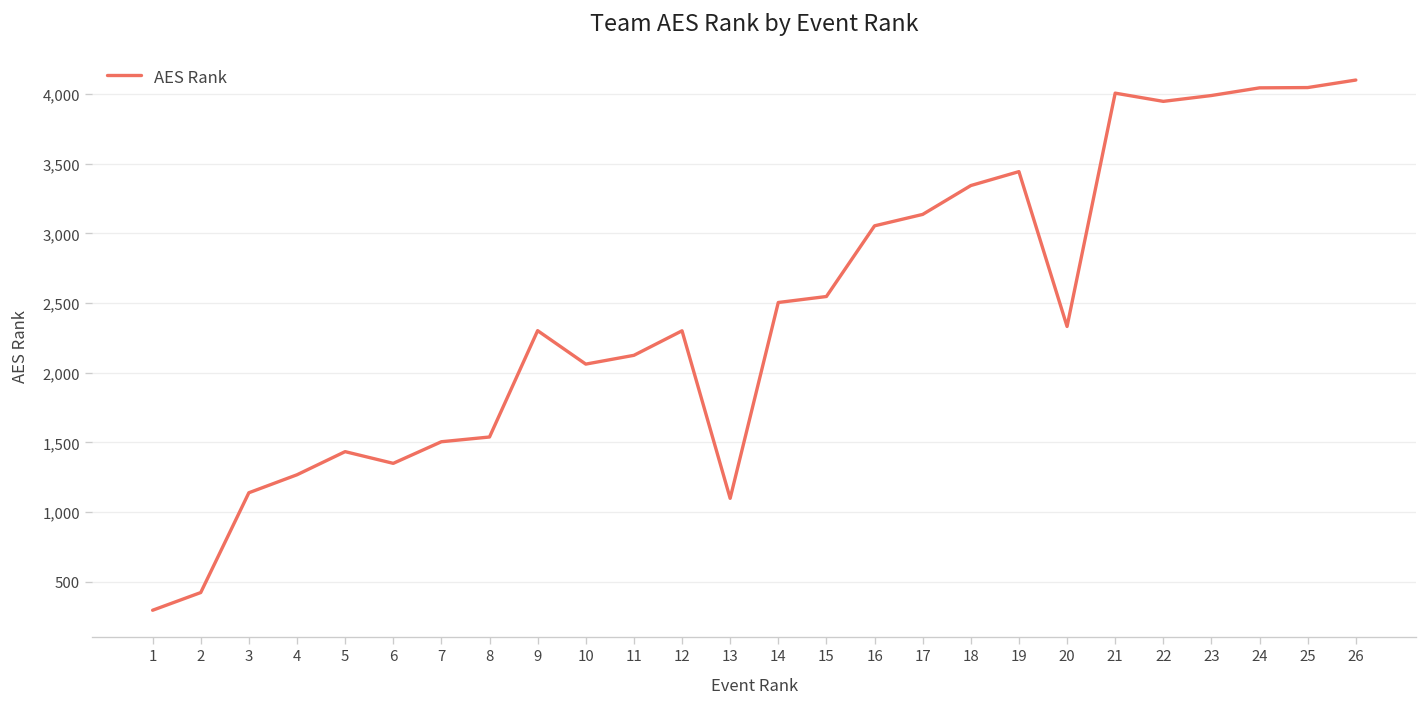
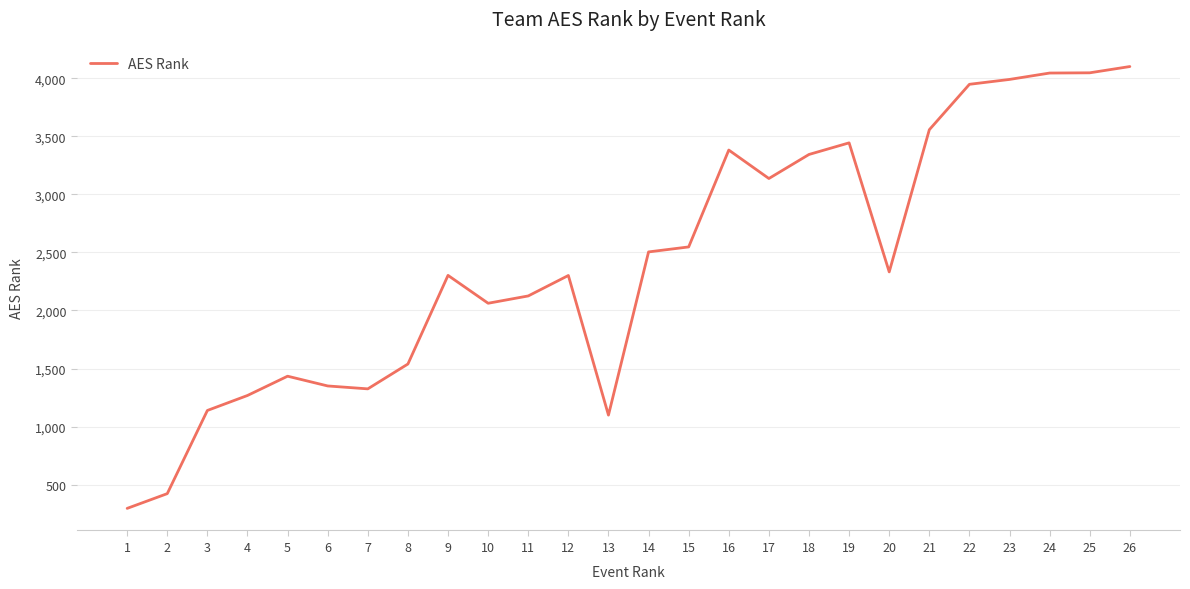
  {
    "1": "300",
    "2": "420",
    "3": "1,140",
    "4": "1,270",
    "5": "1,430",
    "6": "1,350",
-   "7": "1,510",
+   "7": "1,330",
    "8": "1,540",
    "9": "2,300",
    "10": "2,060",
    "11": "2,130",
    "12": "2,300",
    "13": "1,100",
    "14": "2,500",
    "15": "2,550",
-   "16": "3,050",
+   "16": "3,380",
    "17": "3,140",
    "18": "3,340",
    "19": "3,440",
    "20": "2,330",
-   "21": "4,010",
+   "21": "3,560",
    "22": "3,950",
    "23": "3,990",
    "24": "4,040",
    "25": "4,050",
    "26": "4,100"
  }
